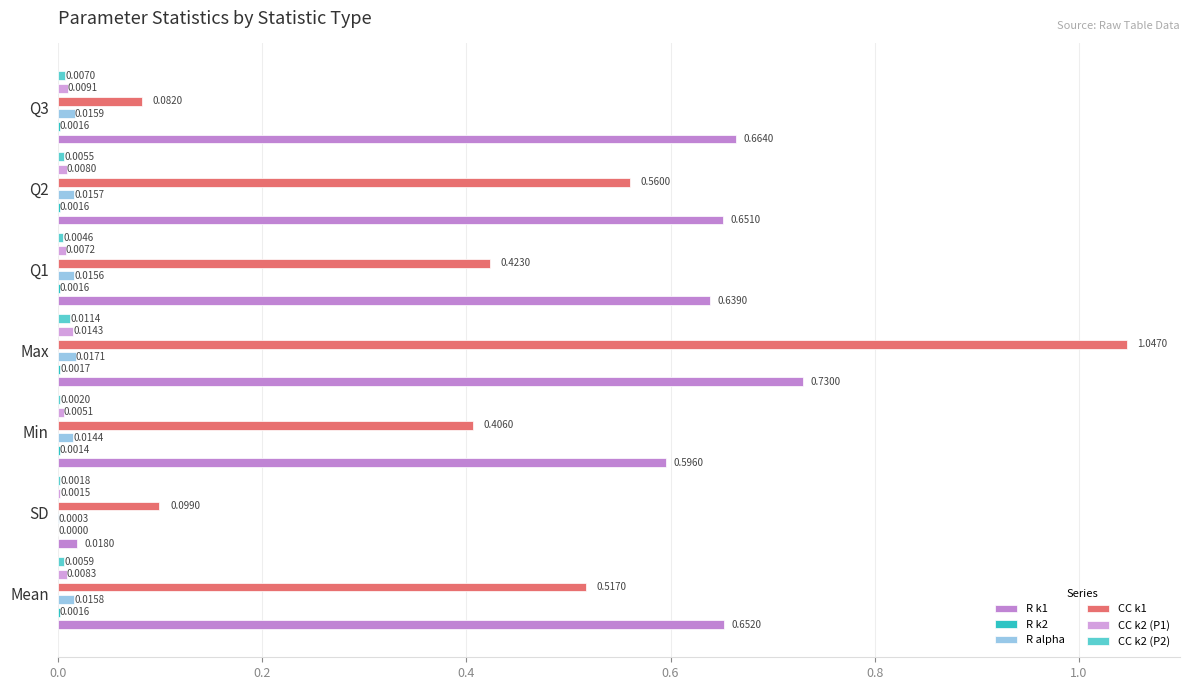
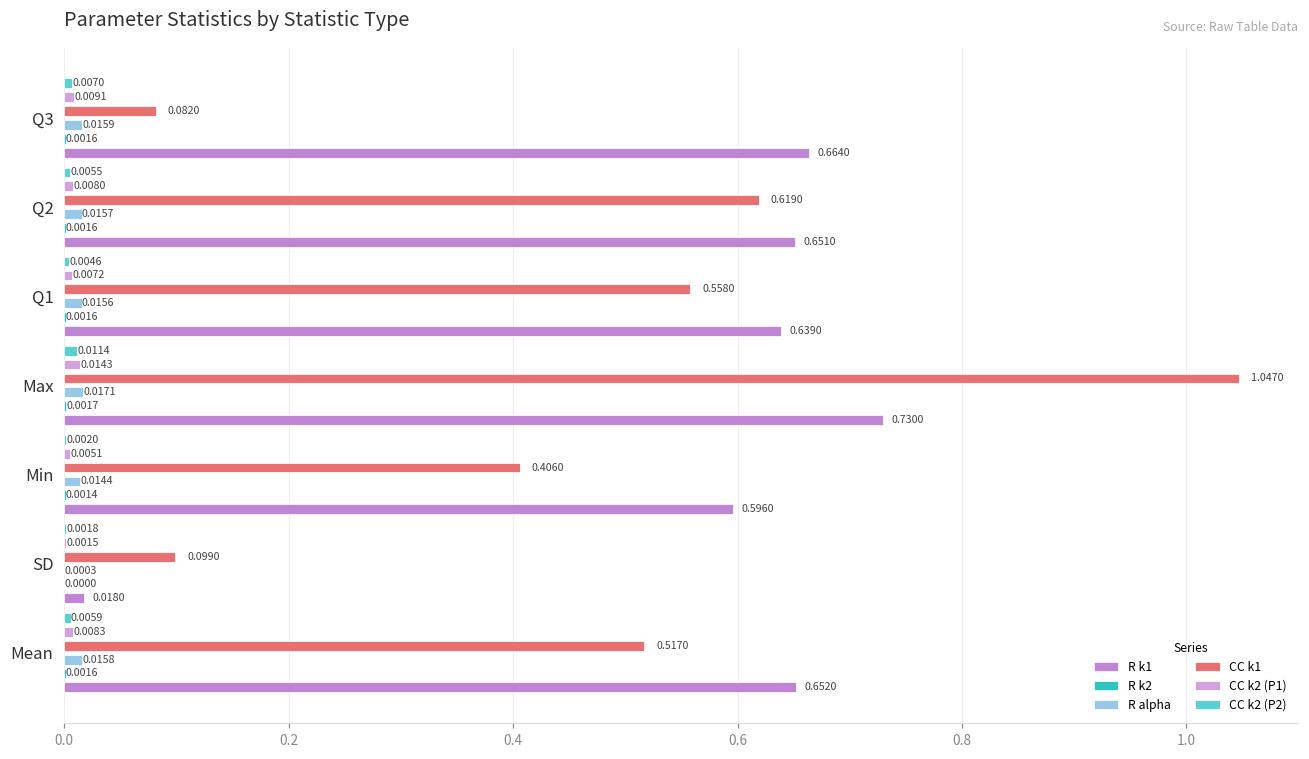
  {
    "R alpha": {
      "Q3": 0.0159,
      "Q2": 0.0157,
      "Q1": 0.0156,
      "Max": 0.0171,
      "Min": 0.0144,
      "SD": 0.0003,
      "Mean": 0.0158
    },
    "CC k1": {
      "Q3": 0.0820,
-     "Q2": 0.5600,
-     "Q1": 0.4230,
+     "Q2": 0.6190,
+     "Q1": 0.5580,
      "Max": 1.0470,
      "Min": 0.4060,
      "SD": 0.0990,
      "Mean": 0.5170
    }
  }
